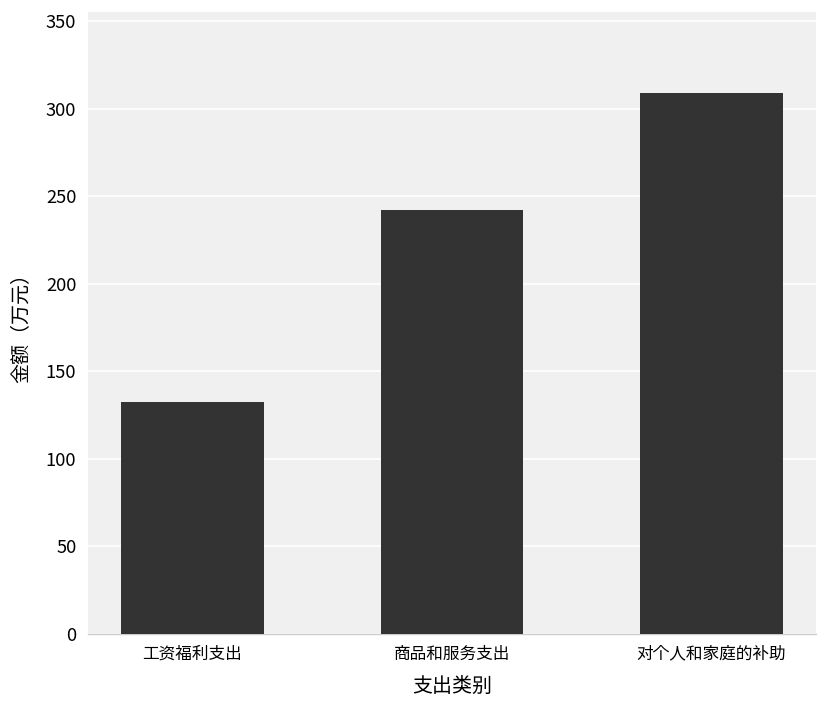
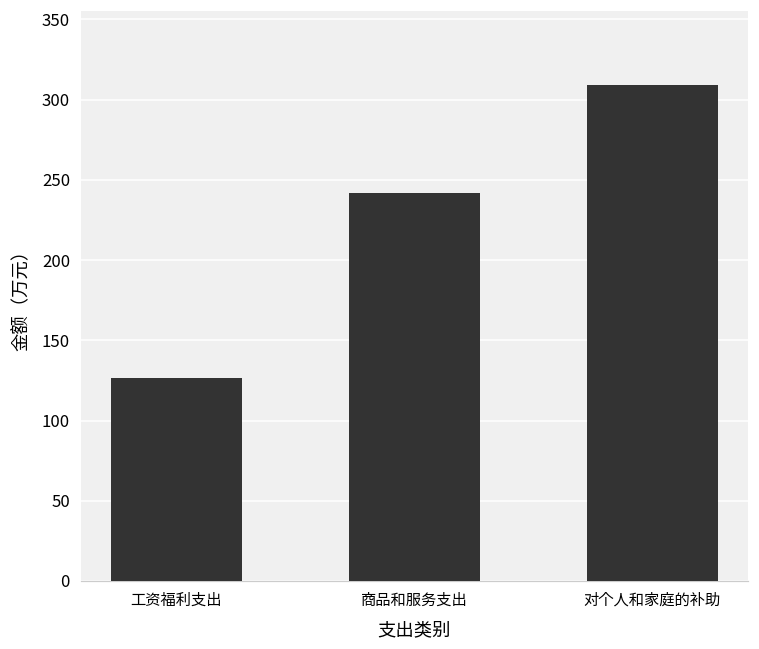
  {
-   "工资福利支出": 132,
+   "工资福利支出": 126,
    "商品和服务支出": 242,
    "对个人和家庭的补助": 309
  }
